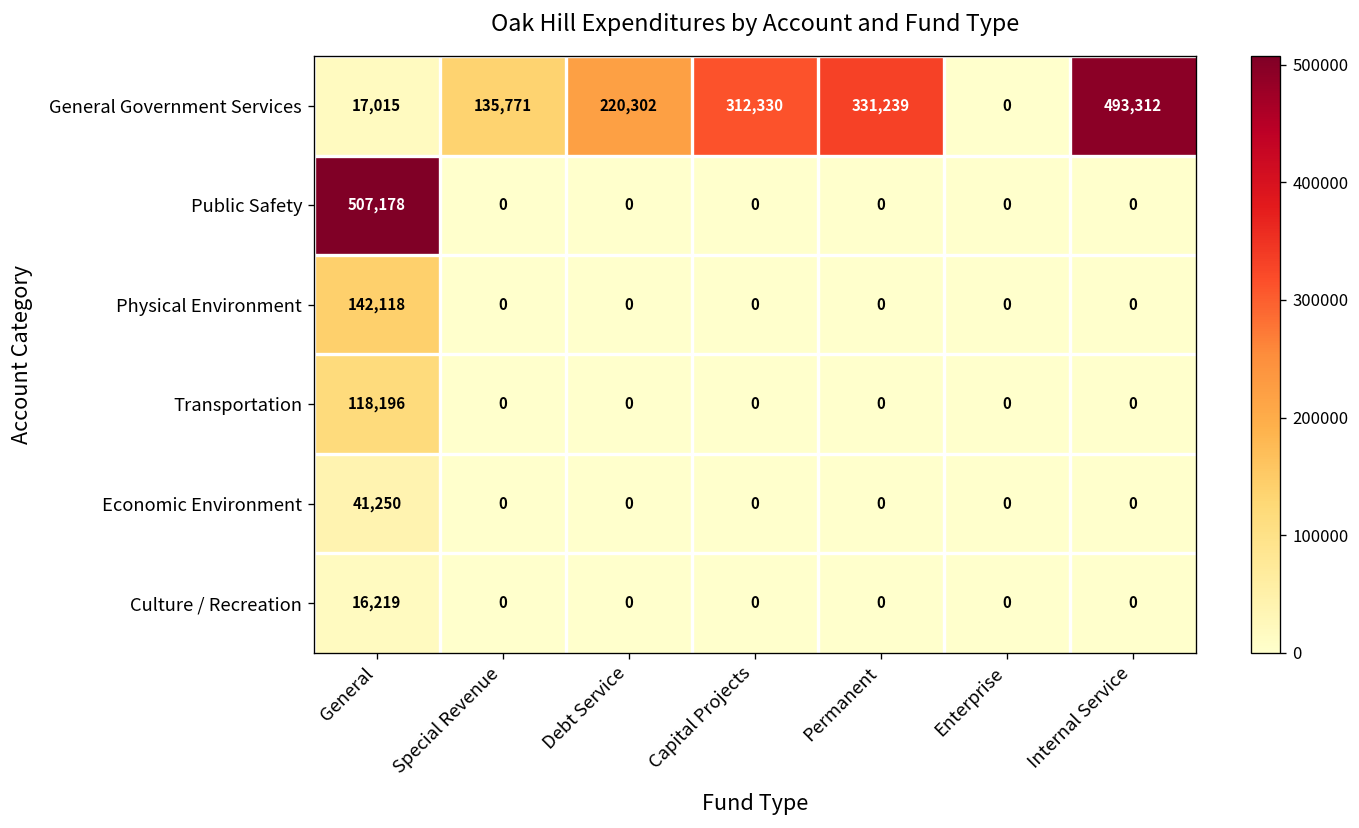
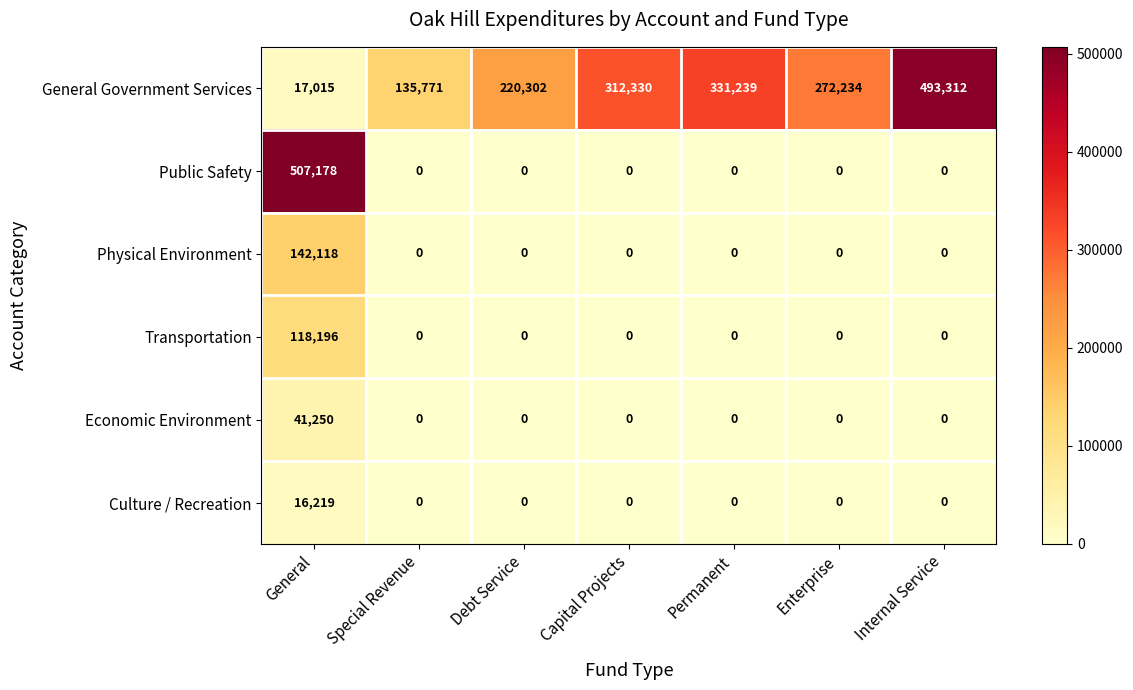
  {
    "General Government Services": {
      "General": "17,015",
      "Special Revenue": "135,771",
      "Debt Service": "220,302",
      "Capital Projects": "312,330",
      "Permanent": "331,239",
-     "Enterprise": "0",
+     "Enterprise": "272,234",
      "Internal Service": "493,312"
    },
    "Public Safety": {
      "General": "507,178",
      "Special Revenue": "0",
      "Debt Service": "0",
      "Capital Projects": "0",
      "Permanent": "0",
      "Enterprise": "0",
      "Internal Service": "0"
    },
    "Physical Environment": {
      "General": "142,118",
      "Special Revenue": "0",
      "Debt Service": "0",
      "Capital Projects": "0",
      "Permanent": "0",
      "Enterprise": "0",
      "Internal Service": "0"
    },
    "Transportation": {
      "General": "118,196",
      "Special Revenue": "0",
      "Debt Service": "0",
      "Capital Projects": "0",
      "Permanent": "0",
      "Enterprise": "0",
      "Internal Service": "0"
    },
    "Economic Environment": {
      "General": "41,250",
      "Special Revenue": "0",
      "Debt Service": "0",
      "Capital Projects": "0",
      "Permanent": "0",
      "Enterprise": "0",
      "Internal Service": "0"
    },
    "Culture / Recreation": {
      "General": "16,219",
      "Special Revenue": "0",
      "Debt Service": "0",
      "Capital Projects": "0",
      "Permanent": "0",
      "Enterprise": "0",
      "Internal Service": "0"
    }
  }
